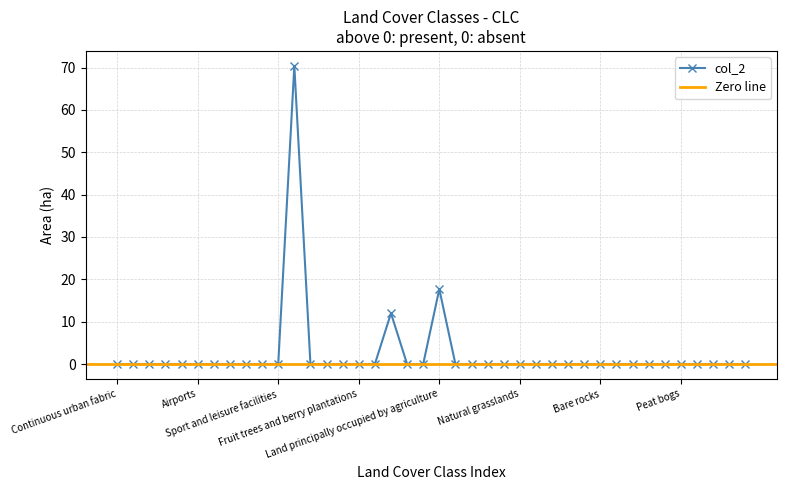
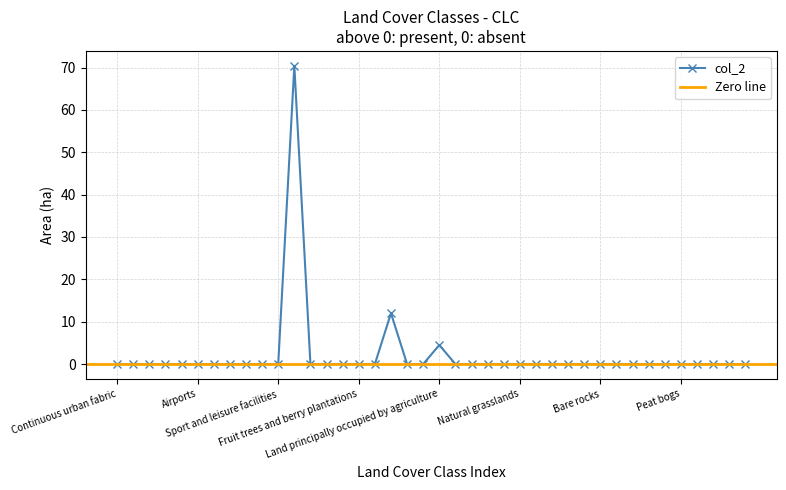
  {
    "Continuous urban fabric": 0,
    "Airports": 0,
    "Sport and leisure facilities": 0,
    "Fruit trees and berry plantations": 0,
-   "Land principally occupied by agriculture": 18,
+   "Land principally occupied by agriculture": 5,
    "Natural grasslands": 0,
    "Bare rocks": 0,
    "Peat bogs": 0
  }
